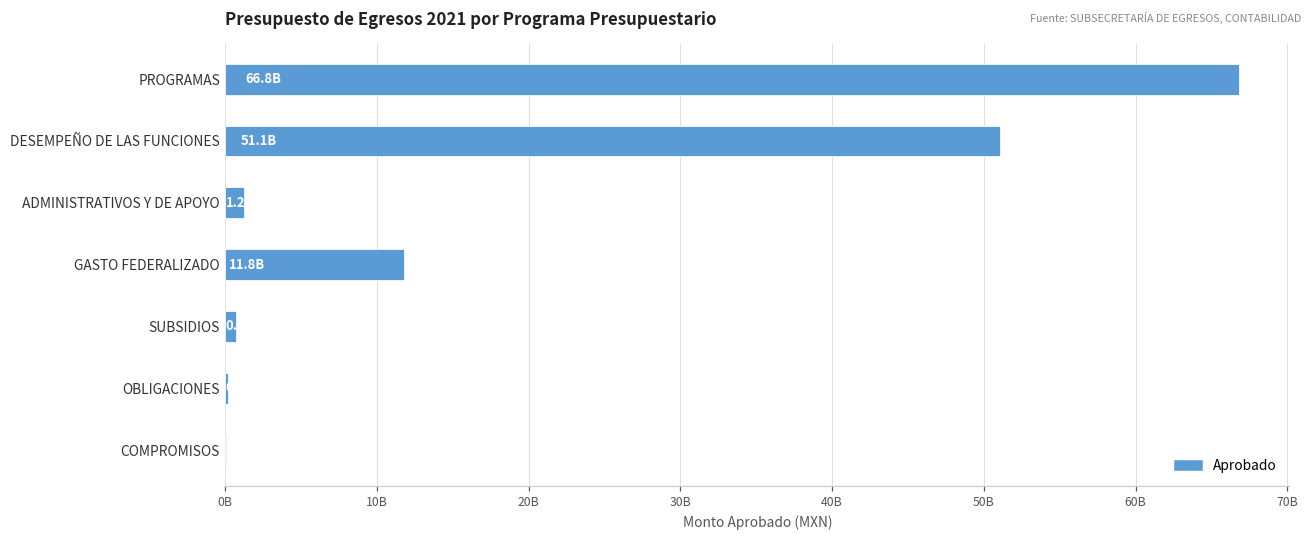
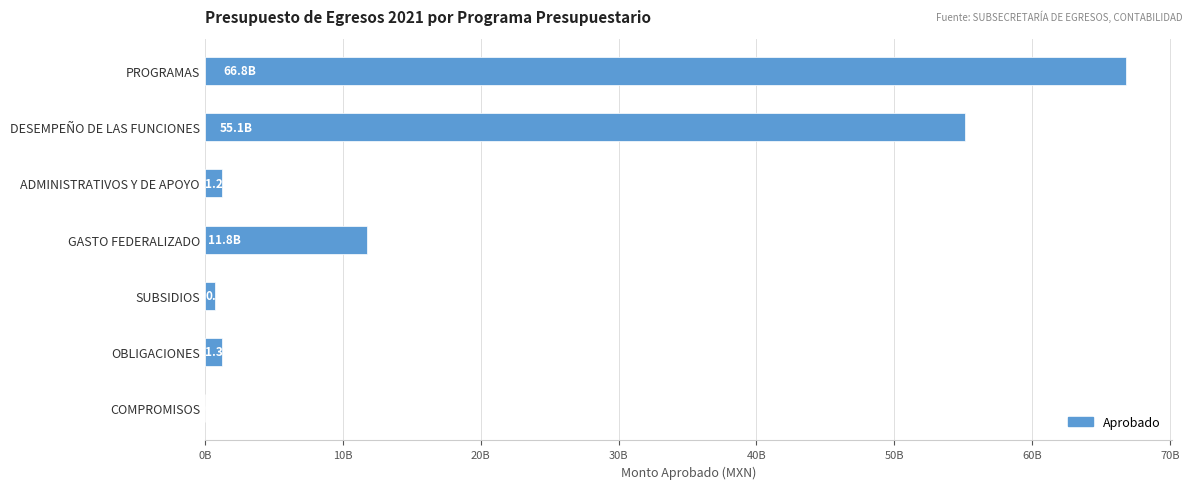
  {
    "PROGRAMAS": "66.8B",
-   "DESEMPEÑO DE LAS FUNCIONES": "51.1B",
+   "DESEMPEÑO DE LAS FUNCIONES": "55.1B",
    "ADMINISTRATIVOS Y DE APOYO": "1.2B",
    "GASTO FEDERALIZADO": "11.8B",
-   "OBLIGACIONES": "200000000"
+   "OBLIGACIONES": "1300000000"
  }
